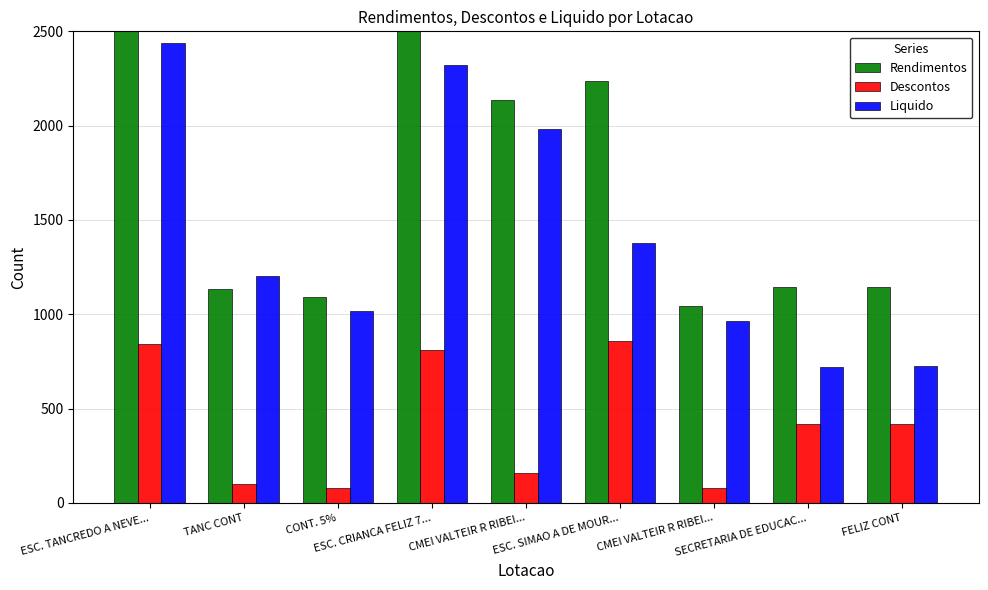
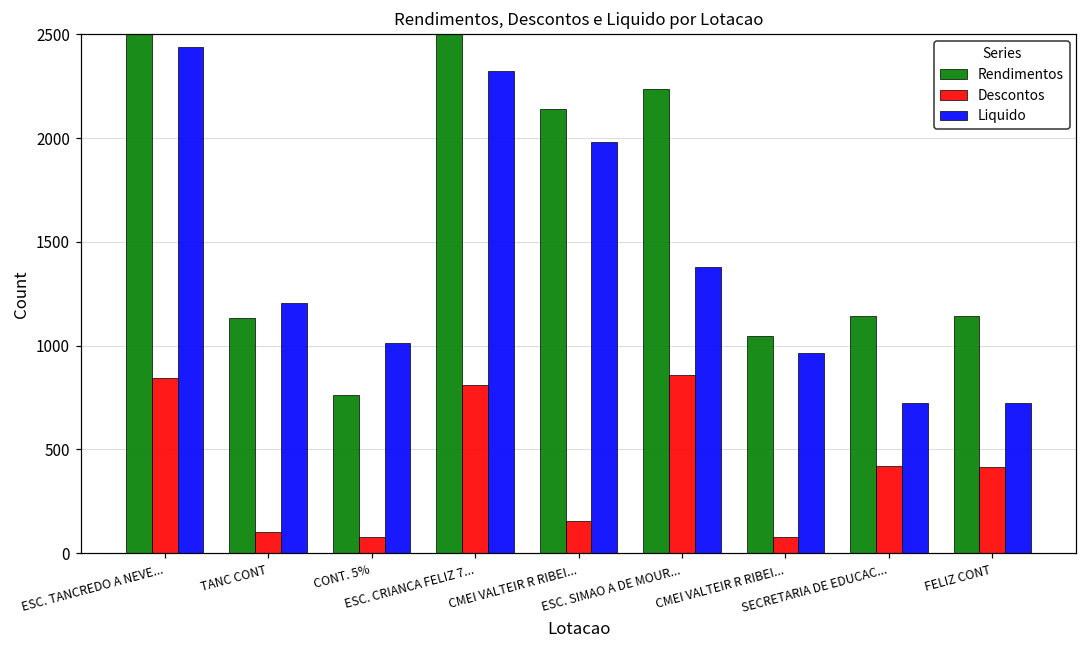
  {
    "Rendimentos": {
      "TANC CONT": 1130,
-     "CONT. 5%": 1090,
+     "CONT. 5%": 760,
      "ESC. SIMAO A DE MOUR...": 2240,
      "SECRETARIA DE EDUCAC...": 1140,
      "FELIZ CONT": 1140
    },
    "Descontos": {
      "ESC. TANCREDO A NEVE...": 840,
      "TANC CONT": 100,
      "CONT. 5%": 80,
      "ESC. CRIANCA FELIZ 7...": 810,
      "ESC. SIMAO A DE MOUR...": 860,
      "SECRETARIA DE EDUCAC...": 420,
      "FELIZ CONT": 420
    },
    "Liquido": {
      "ESC. TANCREDO A NEVE...": 2440,
      "TANC CONT": 1200,
      "CONT. 5%": 1020,
      "ESC. CRIANCA FELIZ 7...": 2320,
      "ESC. SIMAO A DE MOUR...": 1380,
      "SECRETARIA DE EDUCAC...": 720,
      "FELIZ CONT": 730
    }
  }
